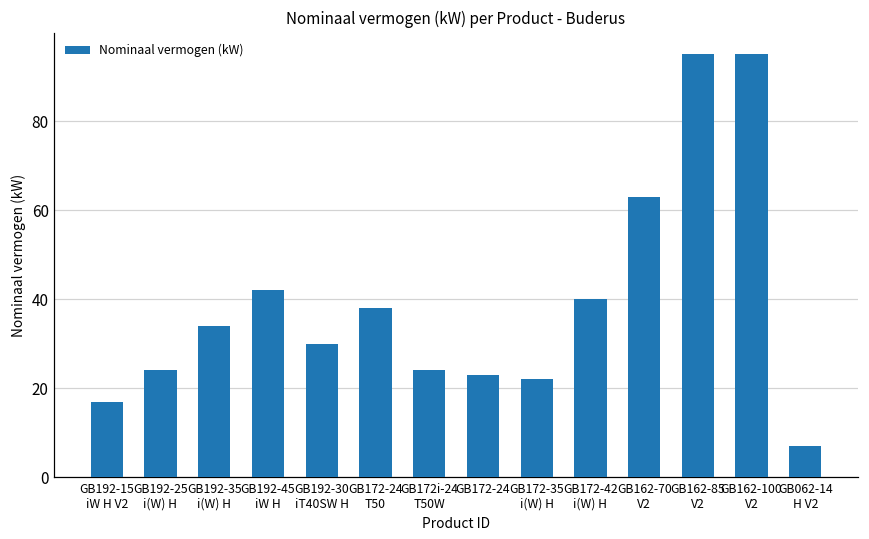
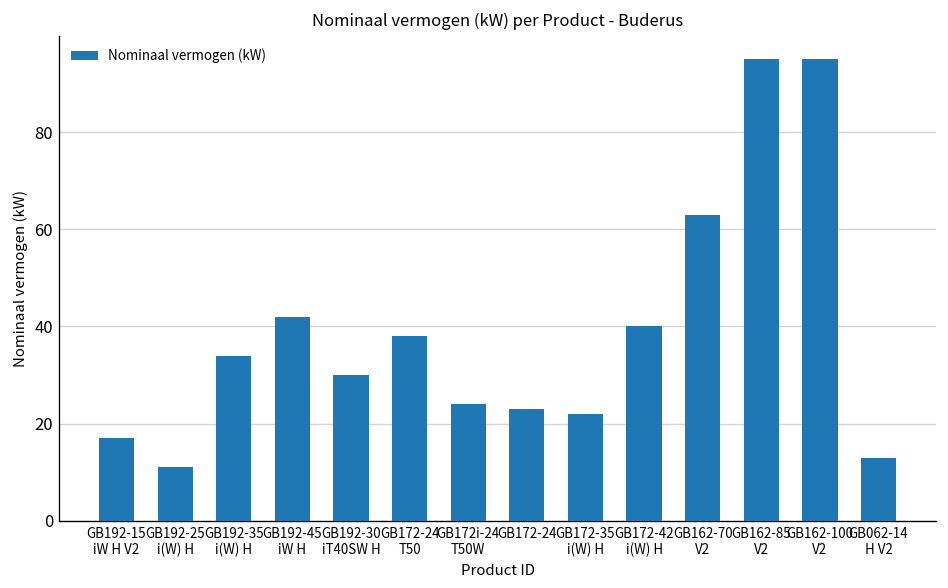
  {
    "GB192-15 iW H V2": 17,
-   "GB192-25 i(W) H": 24,
+   "GB192-25 i(W) H": 11,
    "GB192-35 i(W) H": 34,
    "GB192-45 iW H": 42,
    "GB192-30 iT40SW H": 30,
    "GB172-24 T50": 38,
    "GB172i-24 T50W": 24,
    "GB172-24": 23,
    "GB172-35 i(W) H": 22,
    "GB172-42 i(W) H": 40,
    "GB162-70 V2": 63,
    "GB162-85 V2": 95,
    "GB162-100 V2": 95,
-   "GB062-14 H V2": 7
+   "GB062-14 H V2": 13
  }
